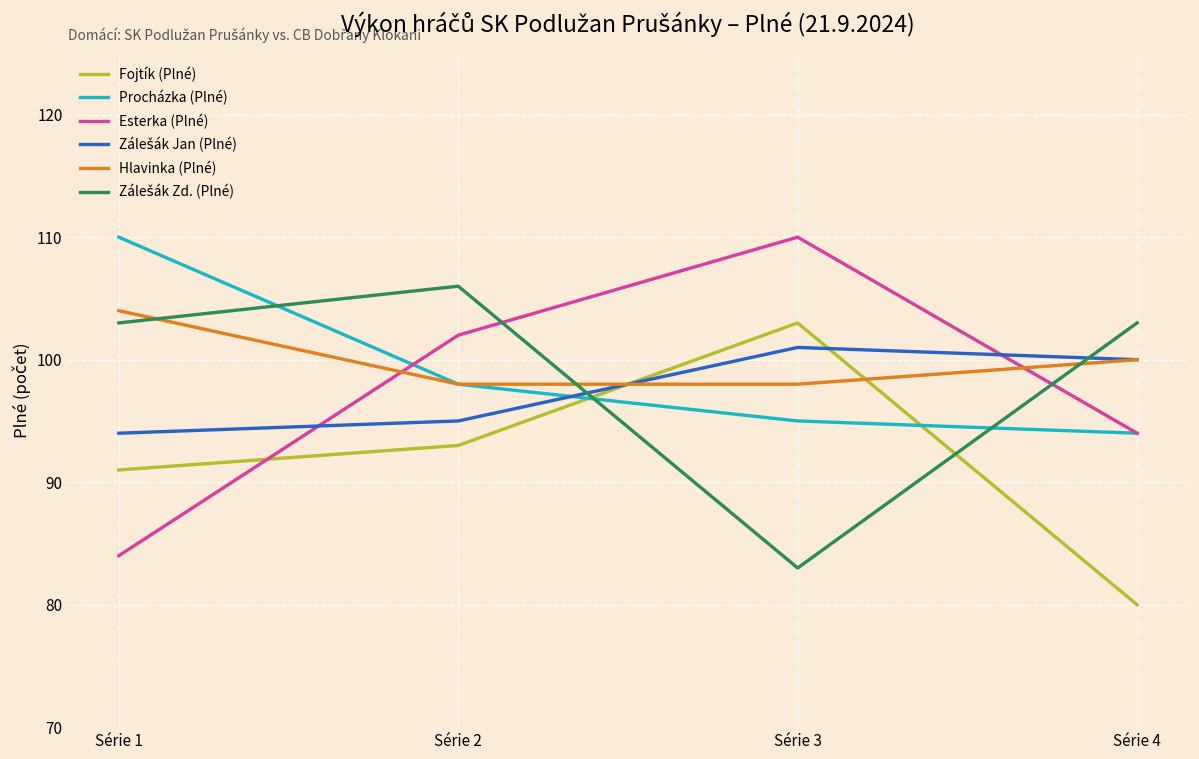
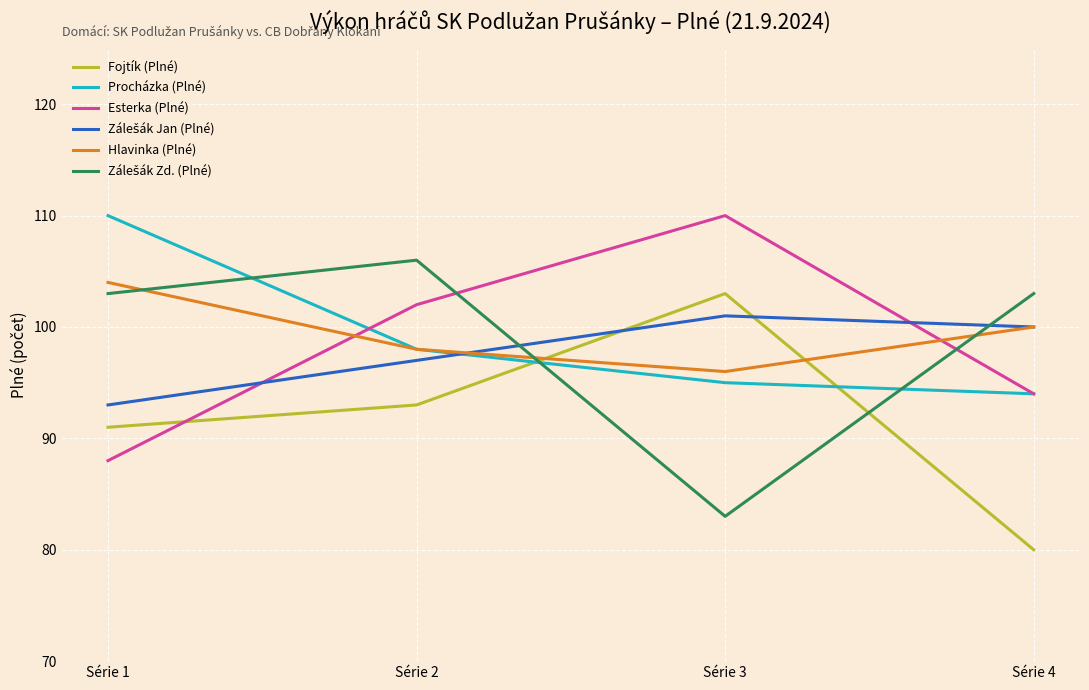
  {
    "Fojtík (Plné)": {
      "Série 1": 91,
      "Série 2": 93,
      "Série 3": 103,
      "Série 4": 80
    },
    "Procházka (Plné)": {
      "Série 1": 110,
      "Série 3": 95
    },
    "Esterka (Plné)": {
-     "Série 1": 84,
+     "Série 1": 88,
      "Série 2": 102,
      "Série 3": 110
    },
    "Zálešák Jan (Plné)": {
-     "Série 1": 94,
-     "Série 2": 95,
+     "Série 1": 93,
+     "Série 2": 97,
      "Série 3": 101
    },
    "Hlavinka (Plné)": {
      "Série 1": 104,
-     "Série 3": 98
+     "Série 3": 96
    },
    "Zálešák Zd. (Plné)": {
      "Série 1": 103,
      "Série 2": 106,
      "Série 3": 83,
      "Série 4": 103
    }
  }
